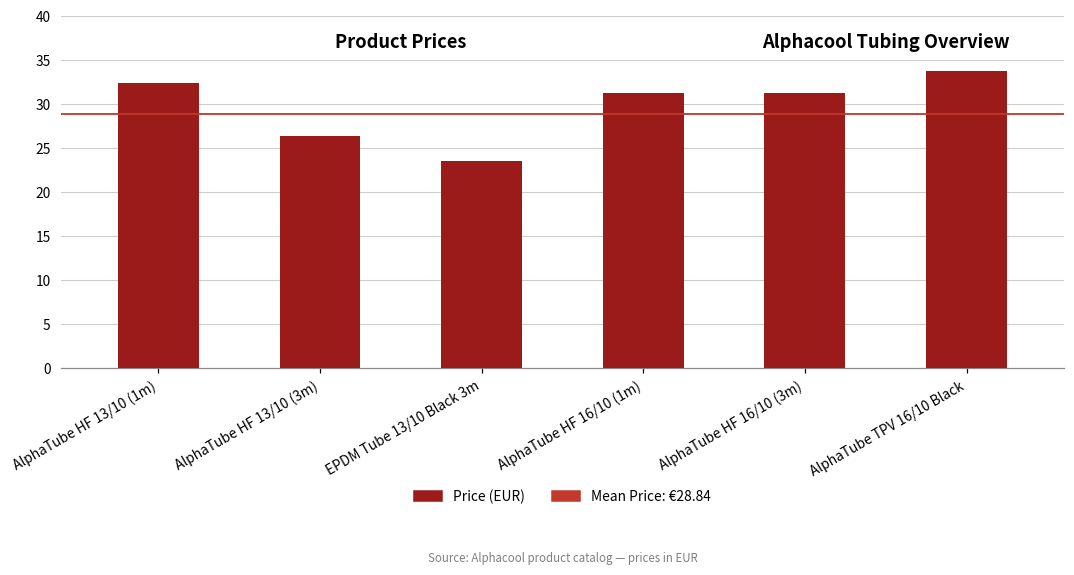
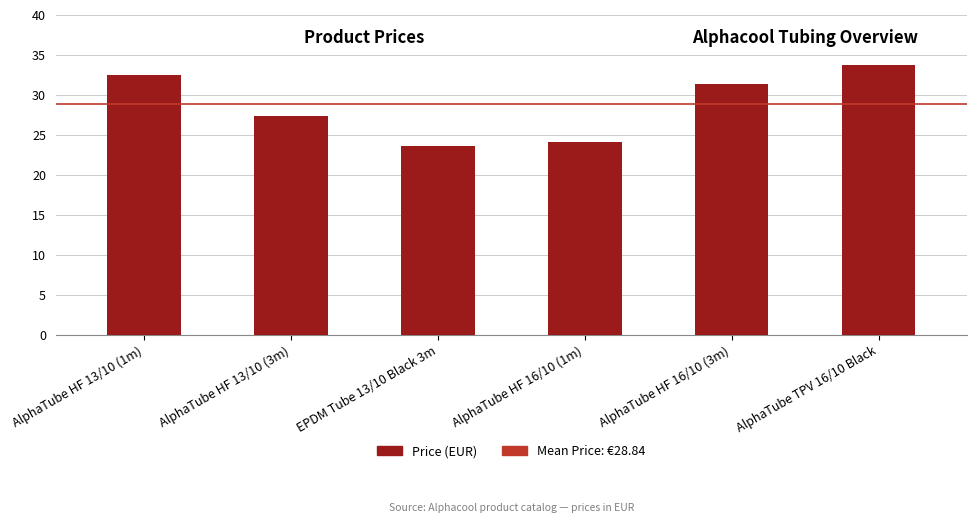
  {
    "AlphaTube HF 13/10 (1m)": 32,
-   "AlphaTube HF 13/10 (3m)": 26,
+   "AlphaTube HF 13/10 (3m)": 27,
    "EPDM Tube 13/10 Black 3m": 24,
-   "AlphaTube HF 16/10 (1m)": 31,
+   "AlphaTube HF 16/10 (1m)": 24,
    "AlphaTube HF 16/10 (3m)": 31,
    "AlphaTube TPV 16/10 Black": 34
  }
